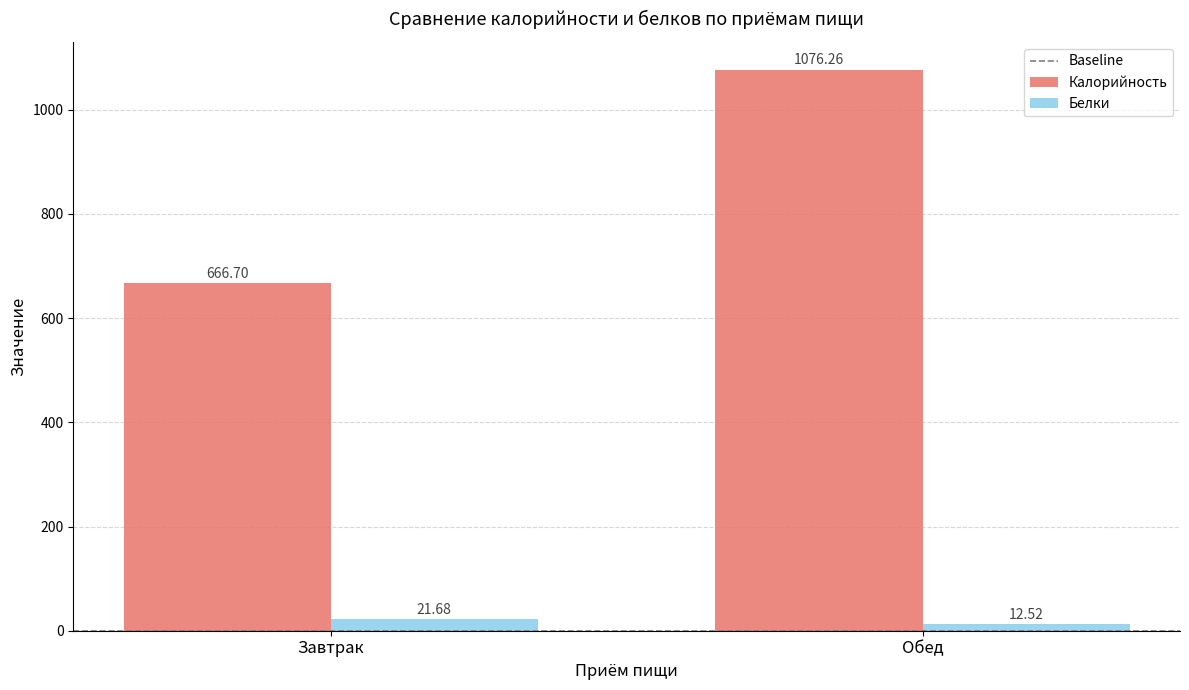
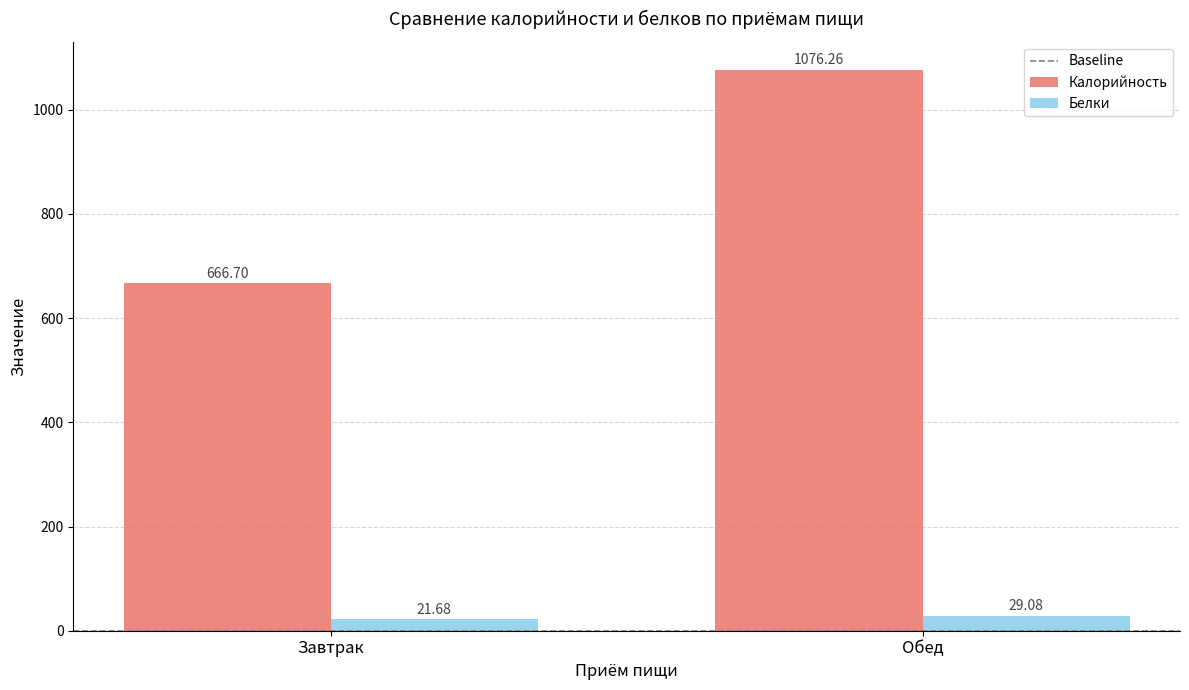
  {
    "Калорийность": {
      "Завтрак": 666.70,
      "Обед": 1076.26
    },
    "Белки": {
      "Завтрак": 21.68,
-     "Обед": 12.52
+     "Обед": 29.08
    }
  }
